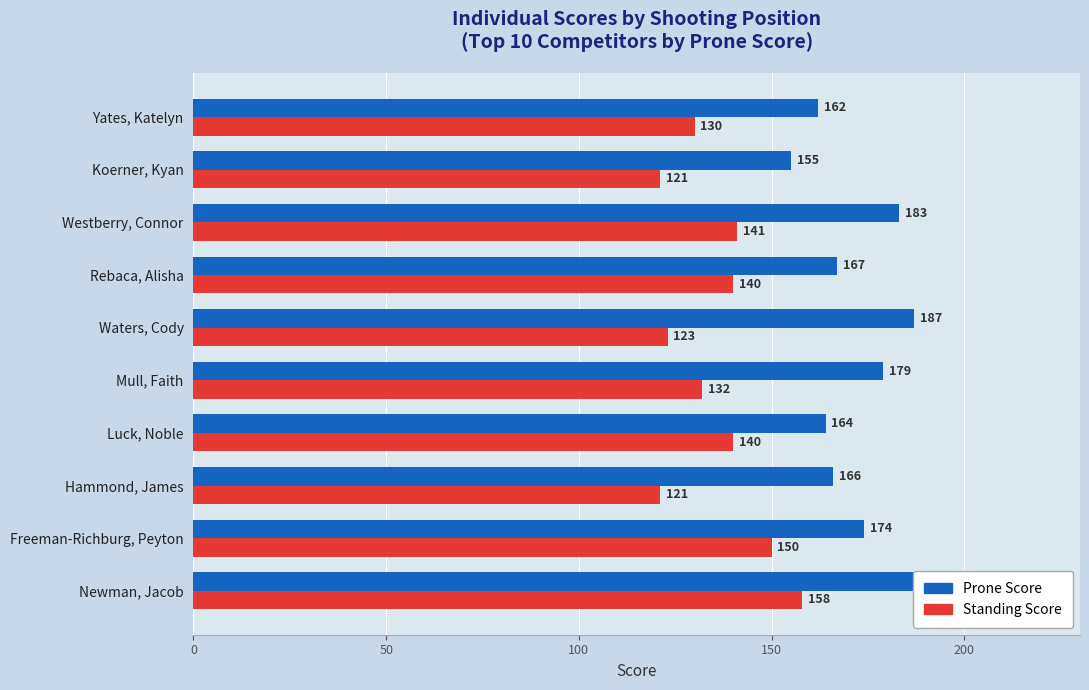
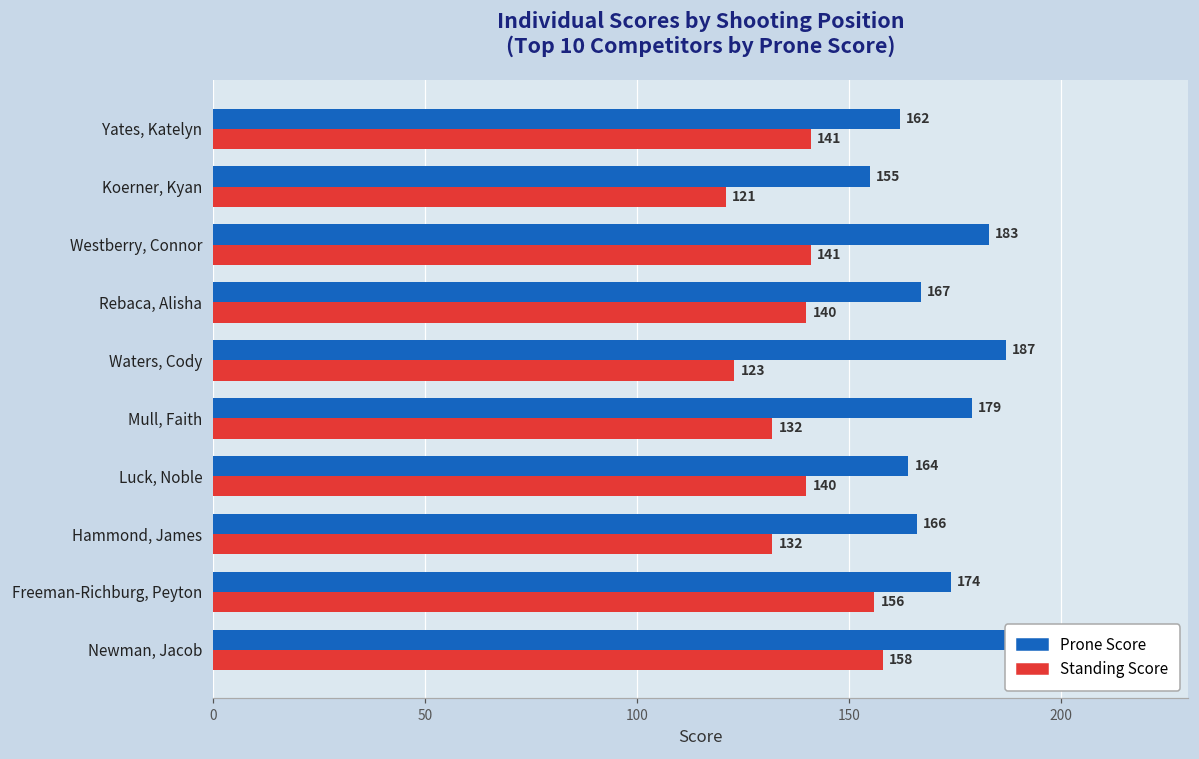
  {
    "Prone Score": {
      "Yates, Katelyn": 162,
      "Koerner, Kyan": 155,
      "Westberry, Connor": 183,
      "Rebaca, Alisha": 167,
      "Waters, Cody": 187,
      "Mull, Faith": 179,
      "Luck, Noble": 164,
      "Hammond, James": 166,
      "Freeman-Richburg, Peyton": 174
    },
    "Standing Score": {
-     "Yates, Katelyn": 130,
+     "Yates, Katelyn": 141,
      "Koerner, Kyan": 121,
      "Westberry, Connor": 141,
      "Rebaca, Alisha": 140,
      "Waters, Cody": 123,
      "Mull, Faith": 132,
      "Luck, Noble": 140,
-     "Hammond, James": 121,
-     "Freeman-Richburg, Peyton": 150,
+     "Hammond, James": 132,
+     "Freeman-Richburg, Peyton": 156,
      "Newman, Jacob": 158
    }
  }
